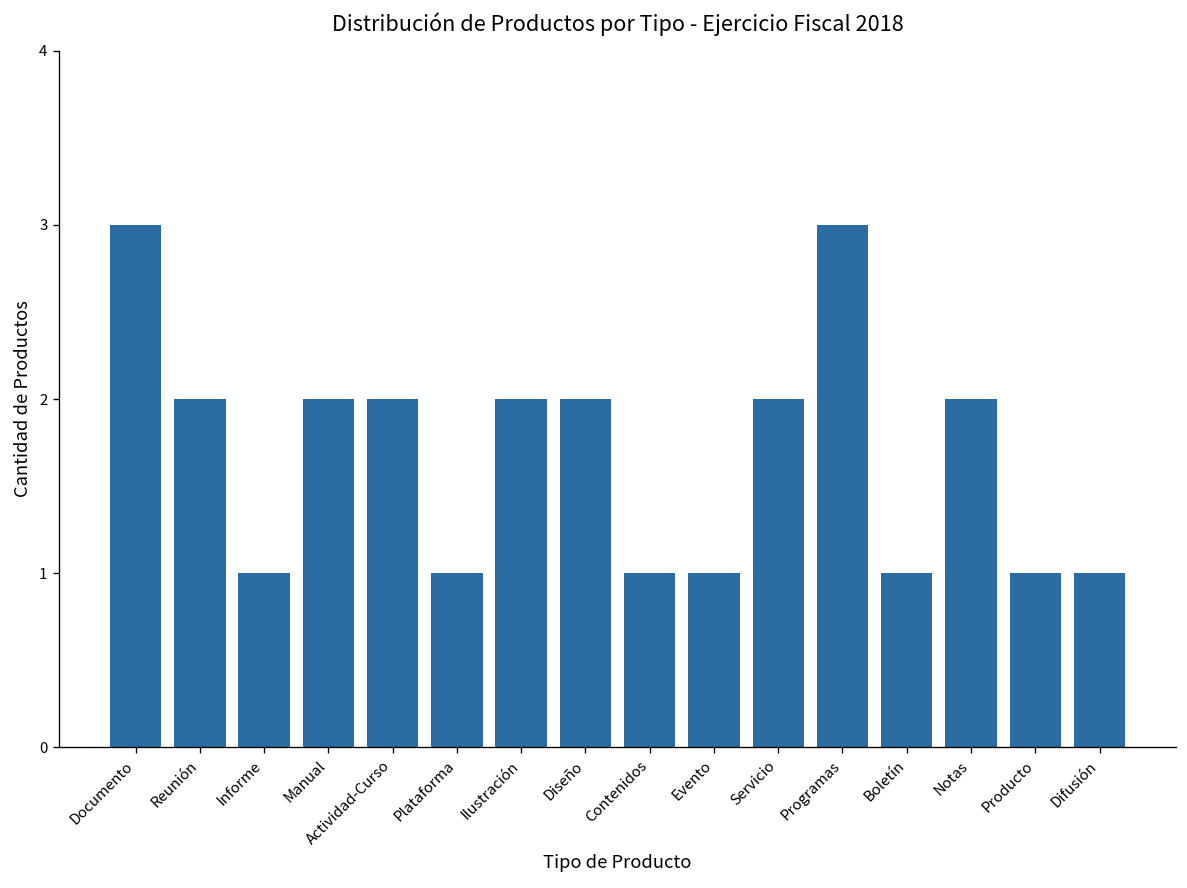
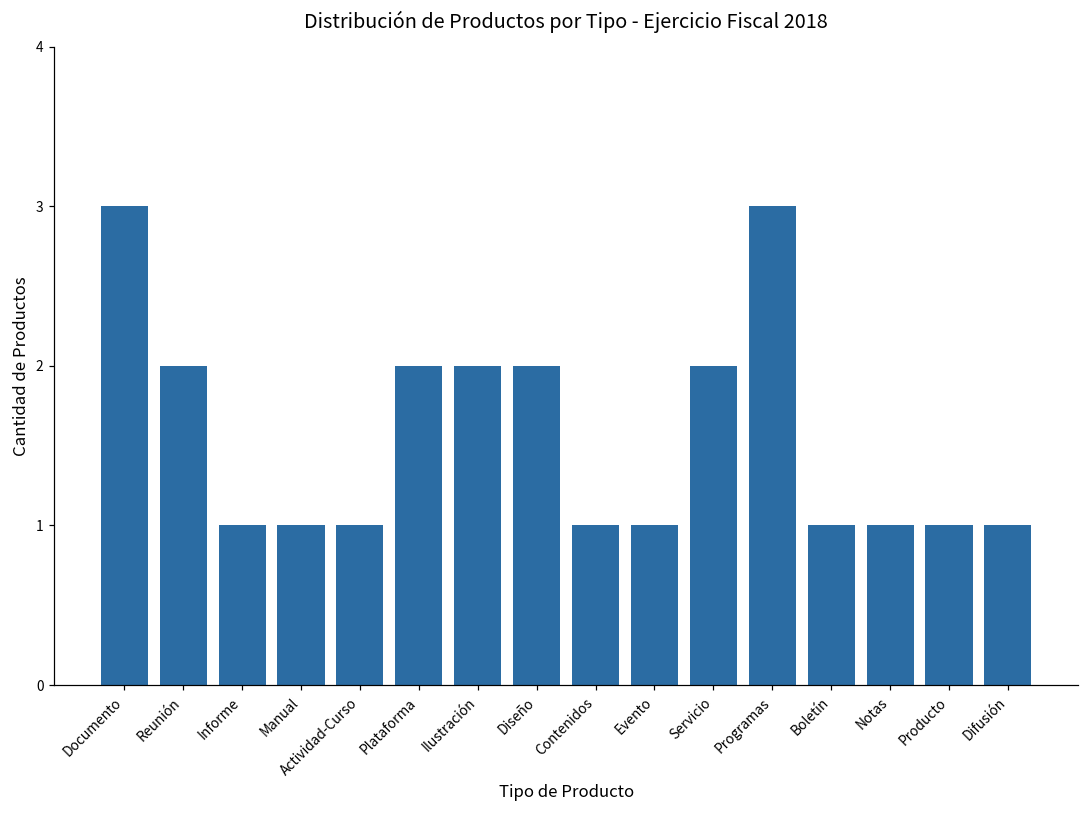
  {
    "Documento": 3,
    "Reunión": 2,
    "Informe": 1,
-   "Manual": 2,
-   "Actividad-Curso": 2,
-   "Plataforma": 1,
+   "Manual": 1,
+   "Actividad-Curso": 1,
+   "Plataforma": 2,
    "Ilustración": 2,
    "Diseño": 2,
    "Contenidos": 1,
    "Evento": 1,
    "Servicio": 2,
    "Programas": 3,
    "Boletín": 1,
-   "Notas": 2,
+   "Notas": 1,
    "Producto": 1,
    "Difusión": 1
  }
